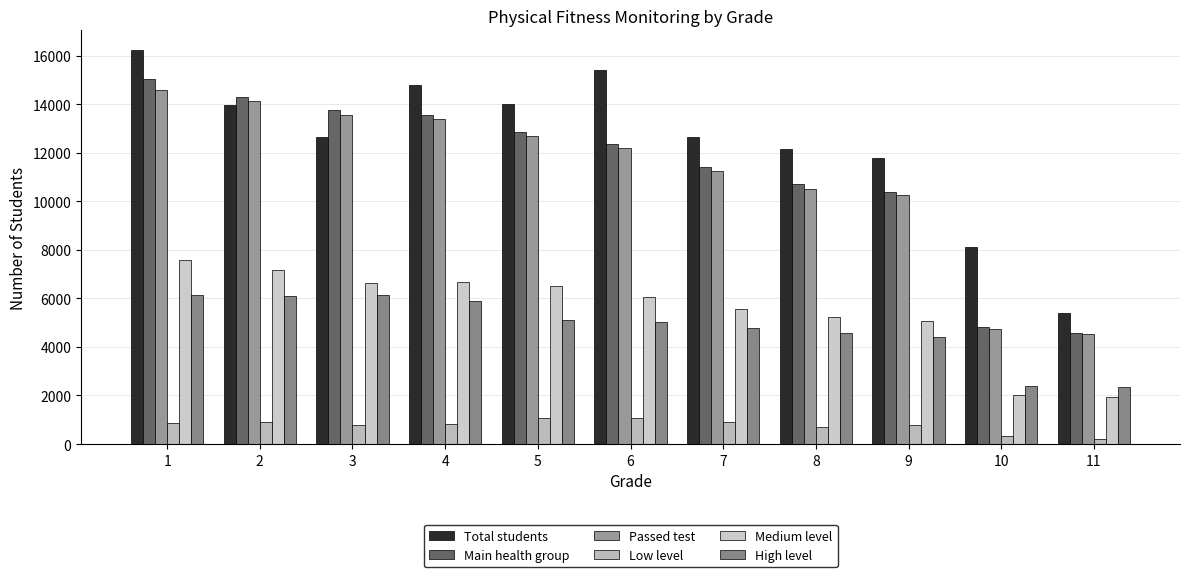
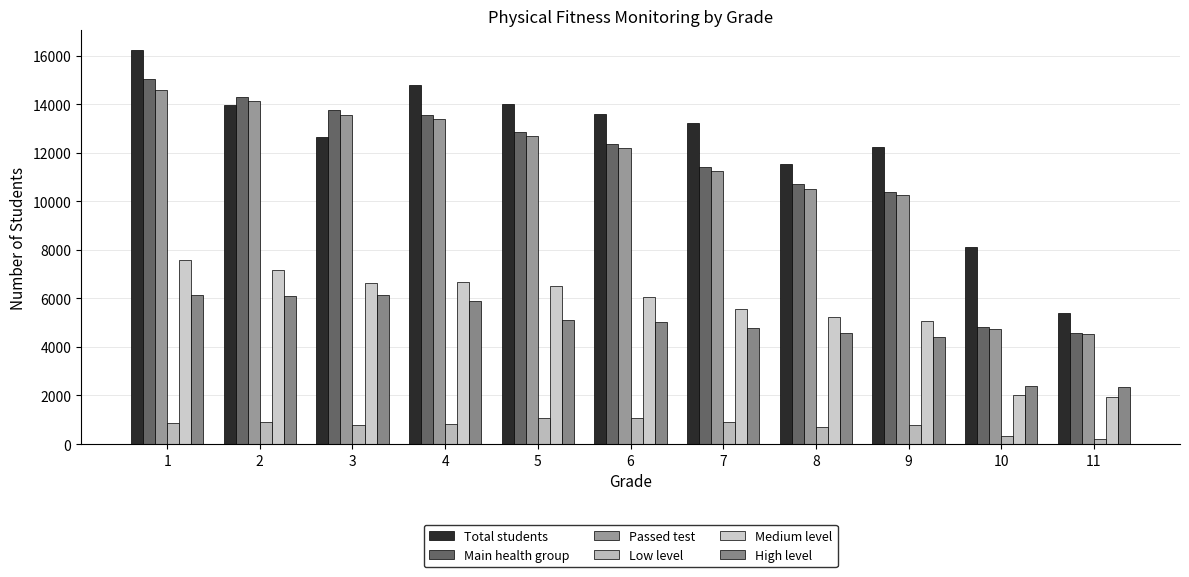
  {
    "Total students": {
      "1": 16200,
      "2": 14000,
      "3": 12700,
      "4": 14800,
      "5": 14000,
-     "6": 15400,
-     "7": 12600,
-     "8": 12200,
-     "9": 11800,
+     "6": 13600,
+     "7": 13200,
+     "8": 11500,
+     "9": 12200,
      "10": 8100,
      "11": 5400
    }
  }
